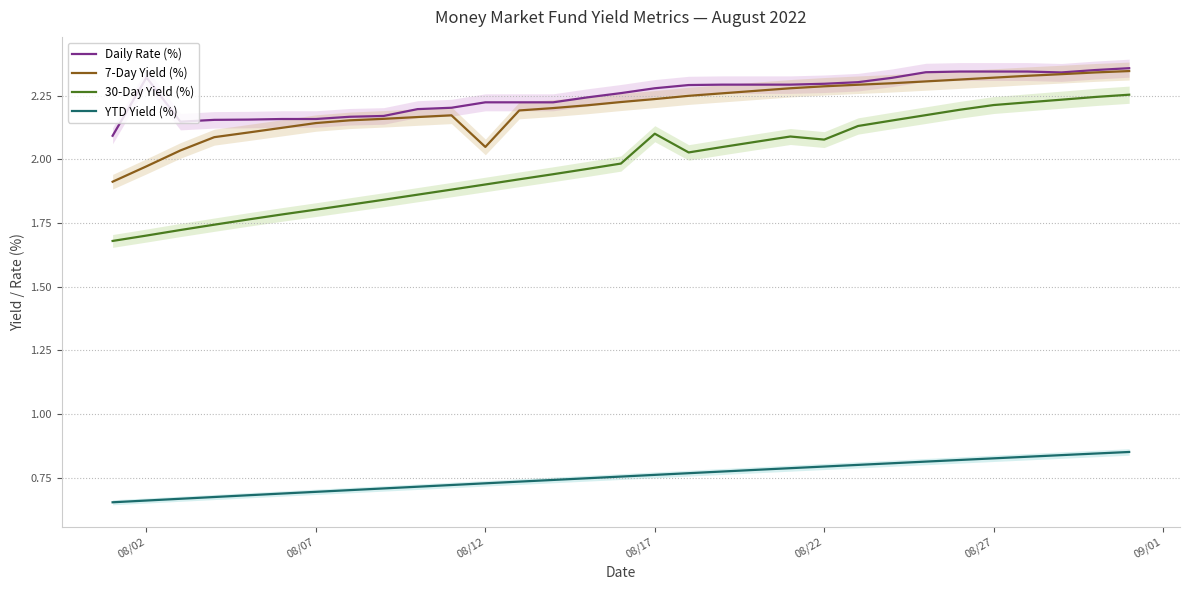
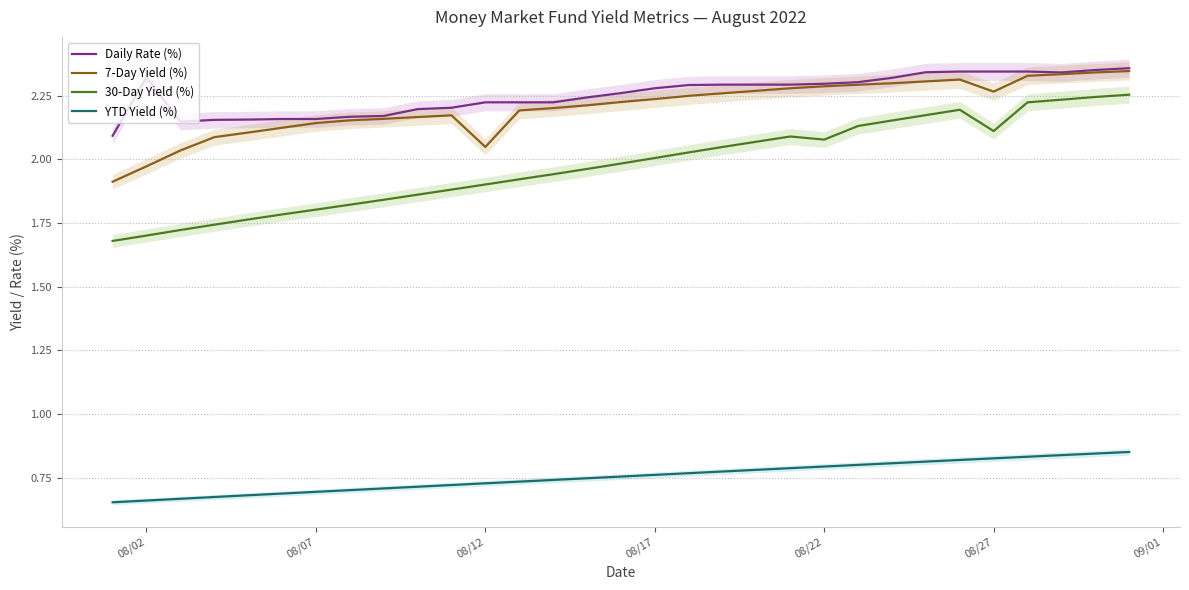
  {
    "Daily Rate (%)": {
      "08/07": 2.16,
      "08/12": 2.22,
      "08/27": 2.34
    },
    "7-Day Yield (%)": {
      "08/02": 1.97,
      "08/07": 2.14,
      "08/12": 2.05,
      "08/17": 2.24,
-     "08/27": 2.32
+     "08/27": 2.27
    },
    "30-Day Yield (%)": {
      "08/02": 1.70,
      "08/07": 1.80,
      "08/12": 1.90,
-     "08/17": 2.10,
+     "08/17": 2.01,
      "08/22": 2.08,
-     "08/27": 2.21
+     "08/27": 2.11
    },
    "YTD Yield (%)": {
      "08/07": 0.70,
      "08/12": 0.73,
      "08/17": 0.76,
      "08/22": 0.79,
      "08/27": 0.83
    }
  }
